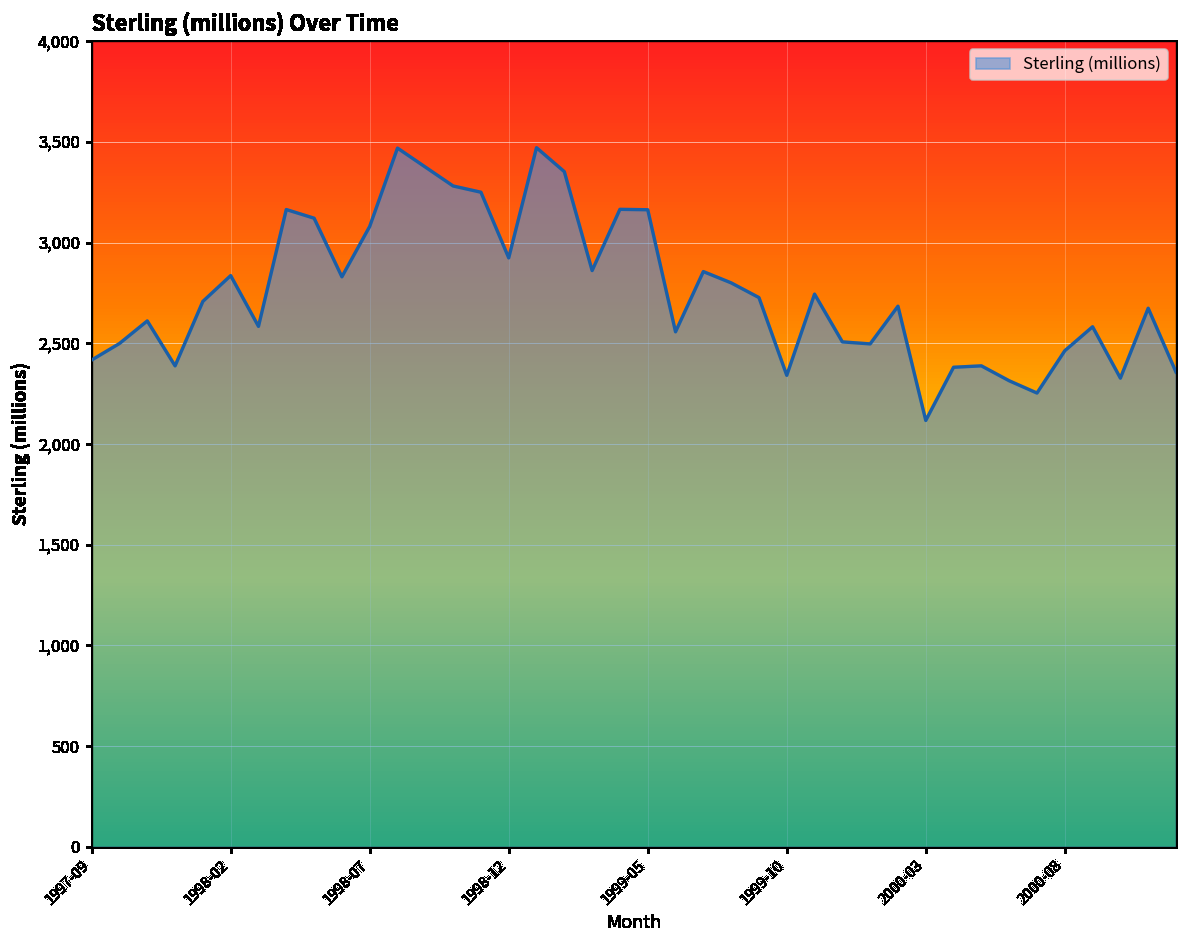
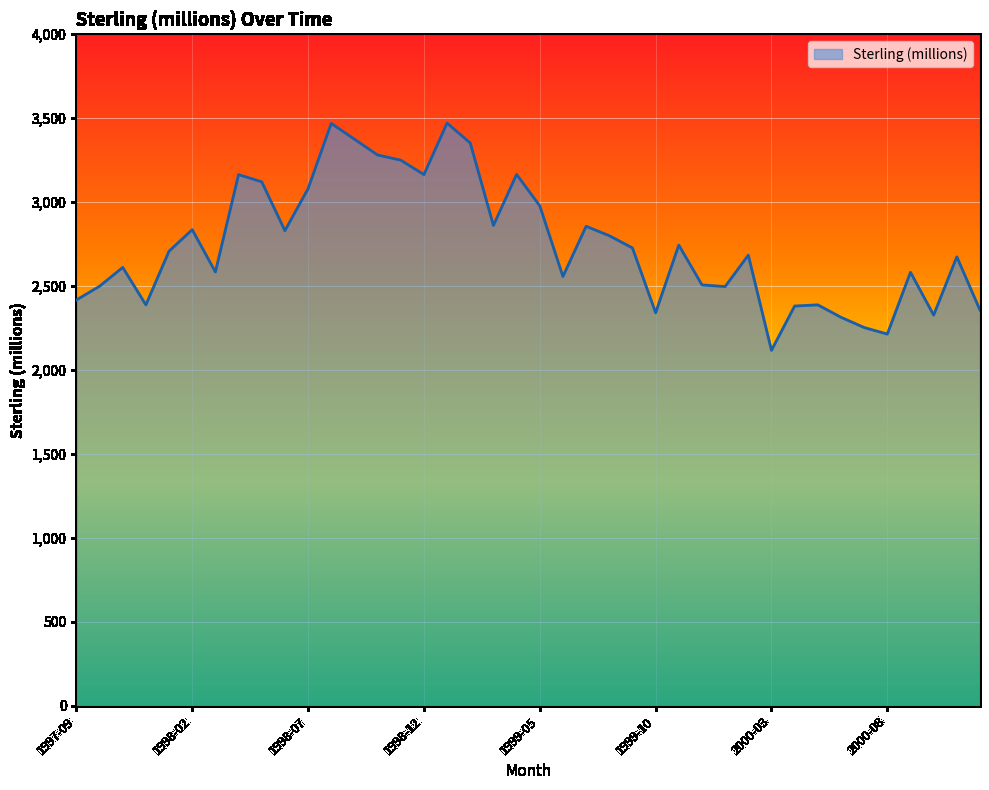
  {
    "1997-09": "2,420",
    "1998-02": "2,840",
    "1998-07": "3,080",
-   "1998-12": "2,920",
-   "1999-05": "3,160",
+   "1998-12": "3,160",
+   "1999-05": "2,980",
    "1999-10": "2,340",
    "2000-03": "2,120",
-   "2000-08": "2,460"
+   "2000-08": "2,210"
  }
